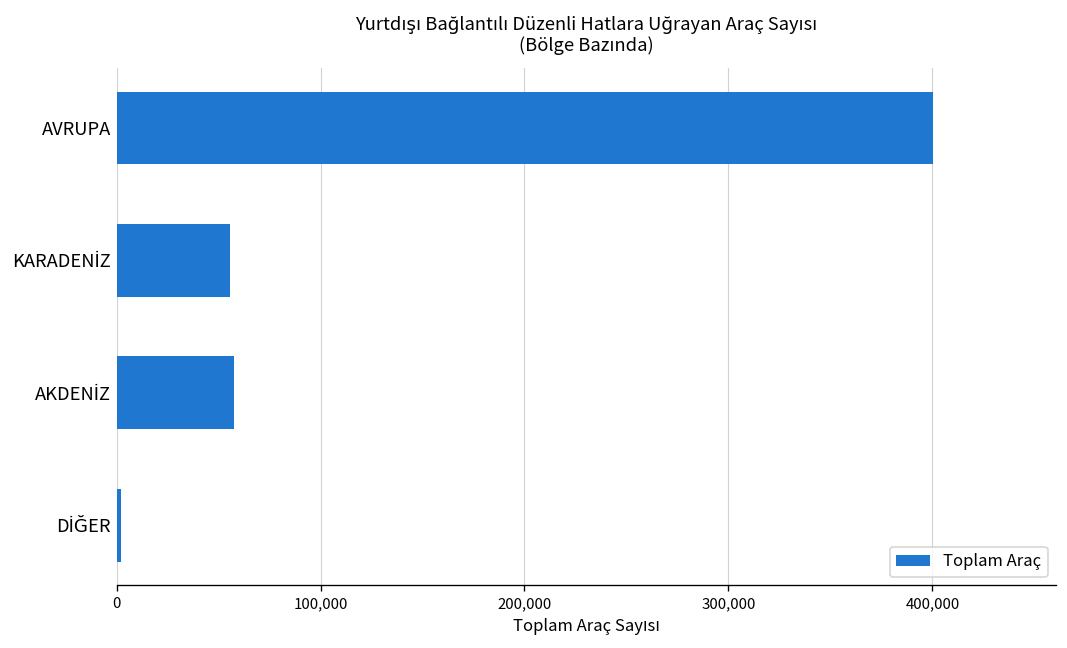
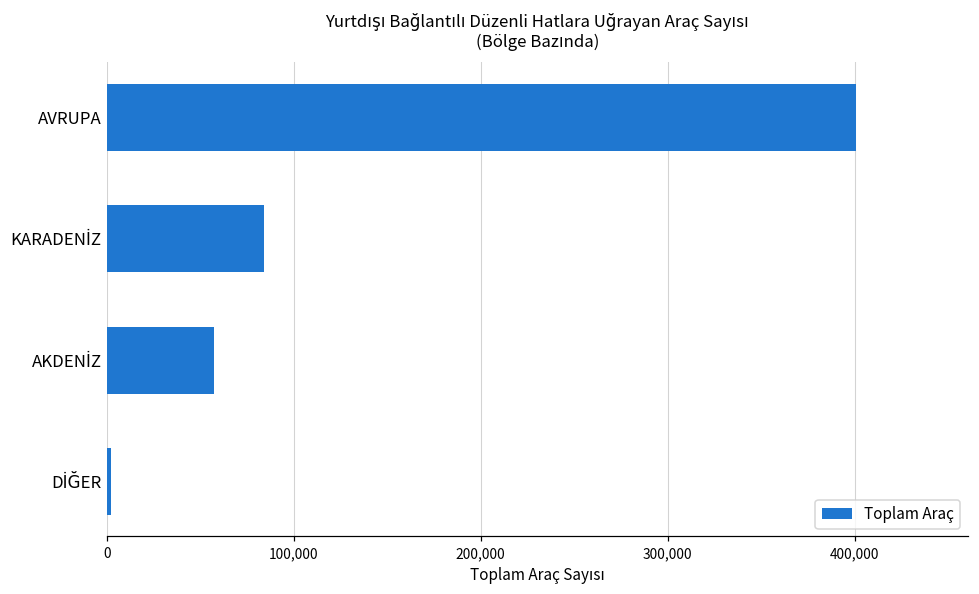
  {
    "AVRUPA": "400,000",
-   "KARADENİZ": "56,000",
+   "KARADENİZ": "84,000",
    "AKDENİZ": "57,000",
    "DİĞER": "2,000"
  }
